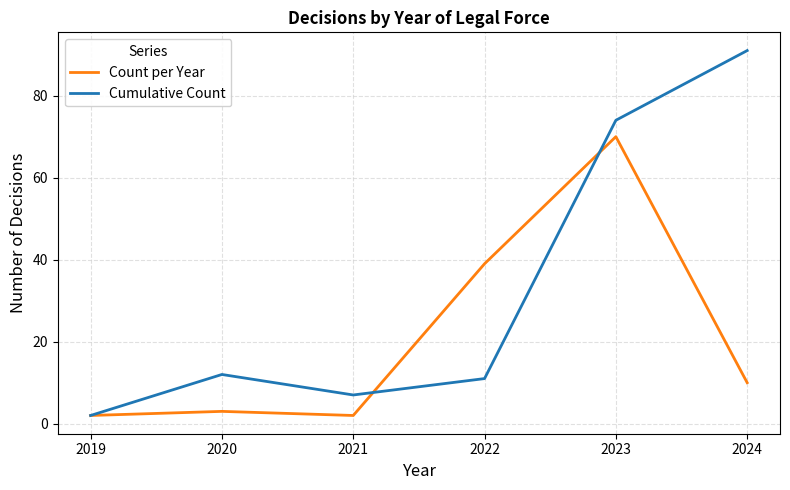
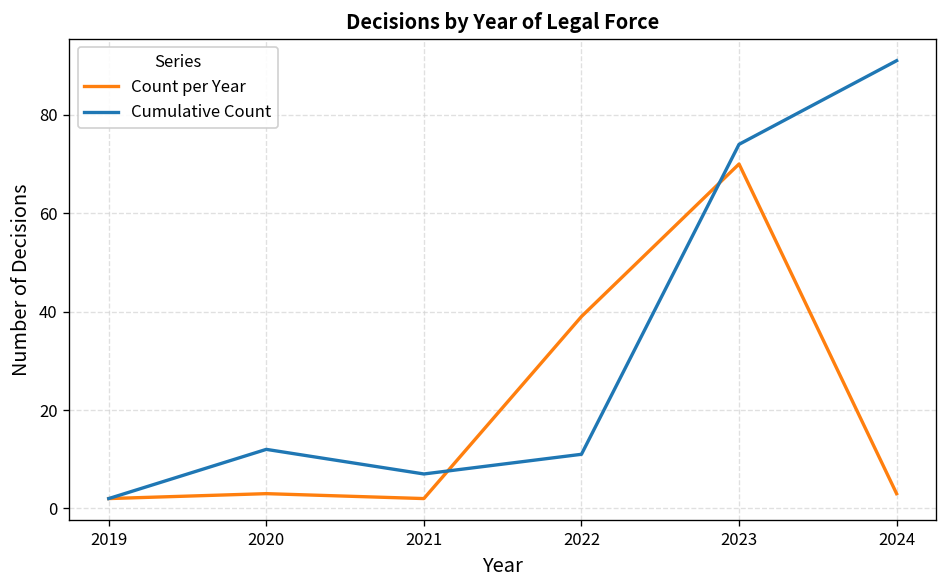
  {
    "Count per Year": {
      "2020": 3,
      "2021": 2,
      "2022": 39,
      "2023": 70,
-     "2024": 10
+     "2024": 3
    },
    "Cumulative Count": {
      "2020": 12,
      "2021": 7,
      "2022": 11,
      "2023": 74,
      "2024": 91
    }
  }
